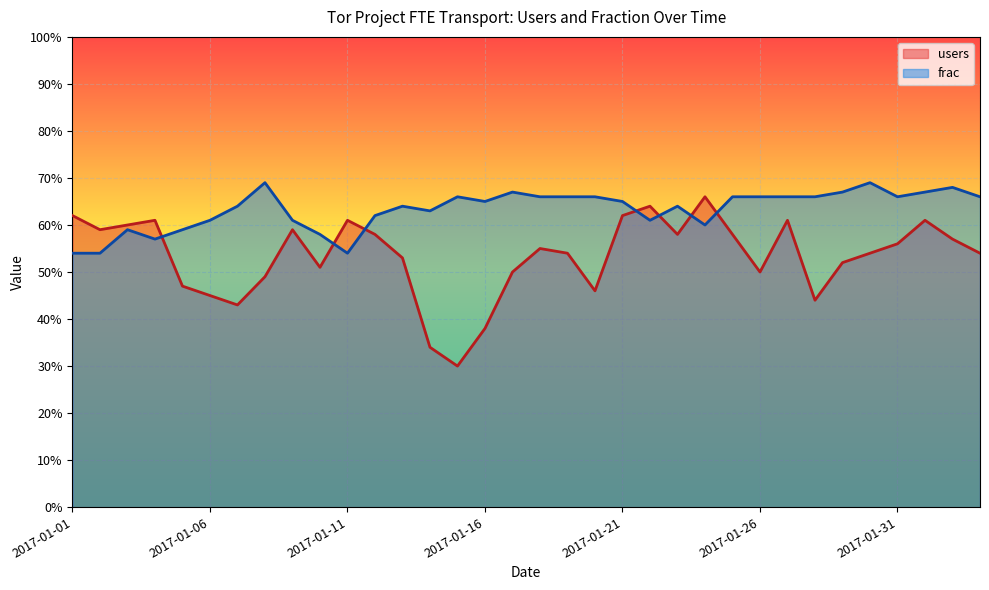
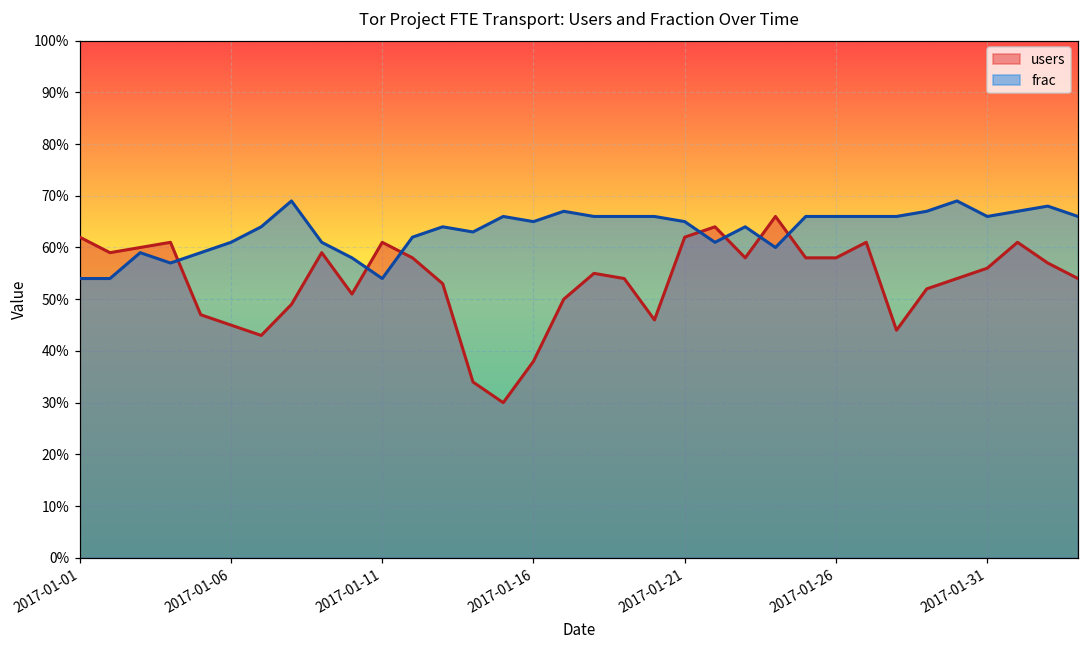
  {
    "users": {
      "2017-01-01": "62%",
      "2017-01-06": "45%",
      "2017-01-11": "61%",
      "2017-01-16": "38%",
      "2017-01-21": "62%",
-     "2017-01-26": "50%",
+     "2017-01-26": "58%",
      "2017-01-31": "56%"
    },
    "frac": {
      "2017-01-01": "54%",
      "2017-01-06": "61%",
      "2017-01-11": "54%",
      "2017-01-16": "65%",
      "2017-01-21": "65%",
      "2017-01-26": "66%",
      "2017-01-31": "66%"
    }
  }
